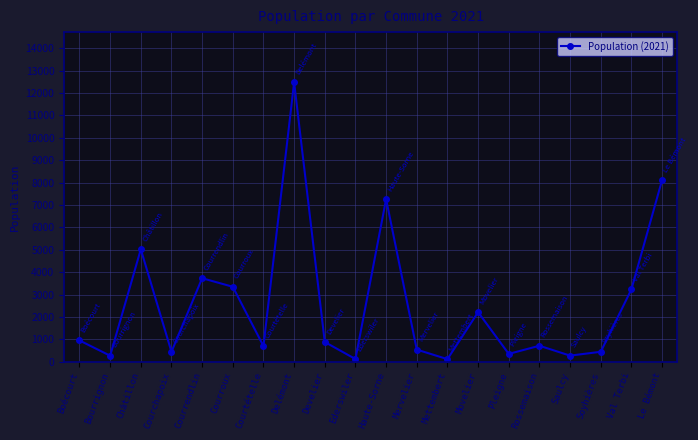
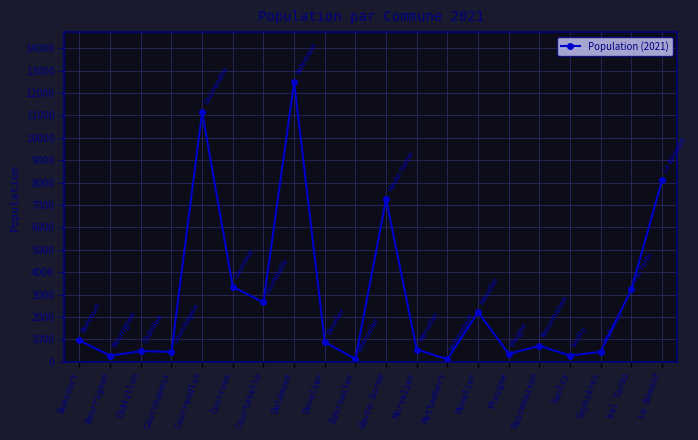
  {
    "Boécourt": 900,
    "Bourrignon": 300,
-   "Châtillon": 5000,
+   "Châtillon": 500,
    "Courchapoix": 400,
-   "Courrendlin": 3700,
+   "Courrendlin": 11200,
    "Courroux": 3300,
-   "Courtételle": 700,
+   "Courtételle": 2700,
    "Delémont": 12500,
    "Develier": 900,
    "Ederswiler": 100,
    "Haute-Sorne": 7300,
    "Mervelier": 500,
    "Mettembert": 100,
    "Movelier": 2200,
    "Pleigne": 300,
    "Rossemaison": 700,
    "Saulcy": 300,
    "Soyhières": 400,
    "Val Terbi": 3200,
    "Le Bémont": 8100
  }
